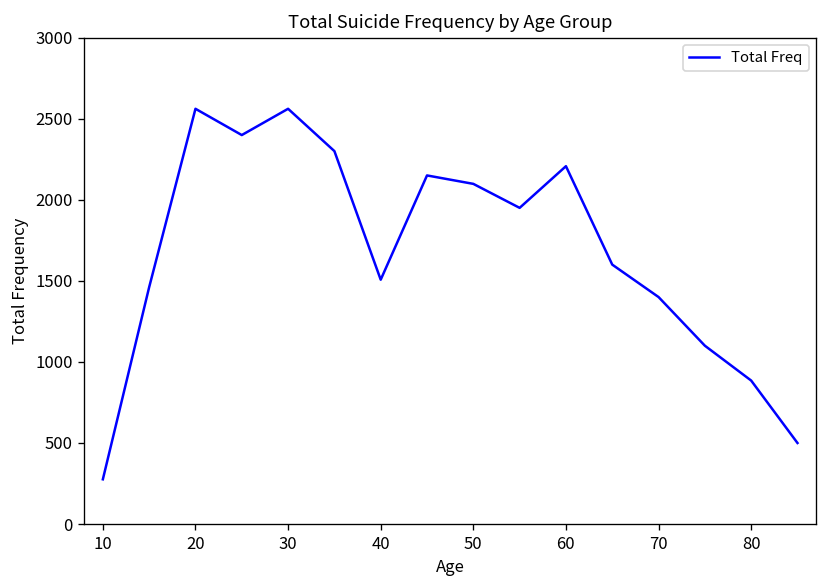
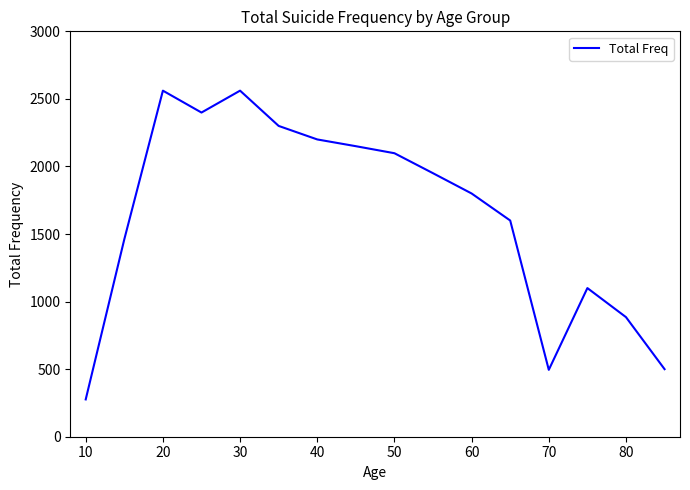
  {
    "10": 280,
    "20": 2560,
    "30": 2560,
-   "40": 1510,
+   "40": 2200,
    "50": 2100,
-   "60": 2210,
-   "70": 1400,
+   "60": 1800,
+   "70": 500,
    "80": 890
  }
